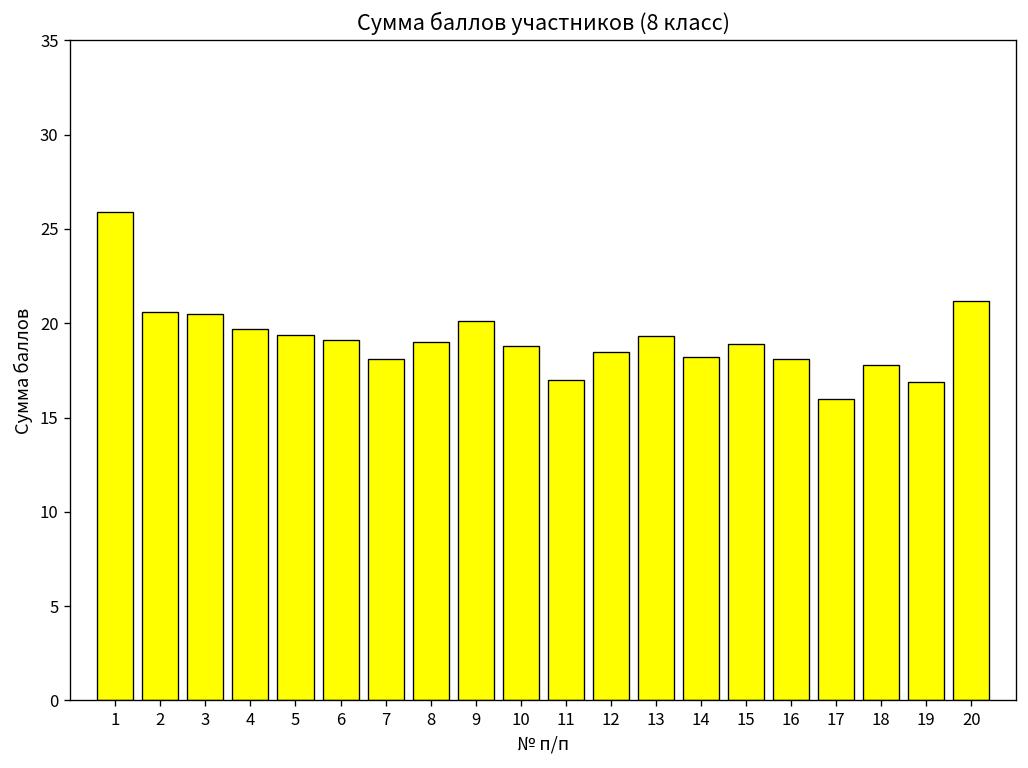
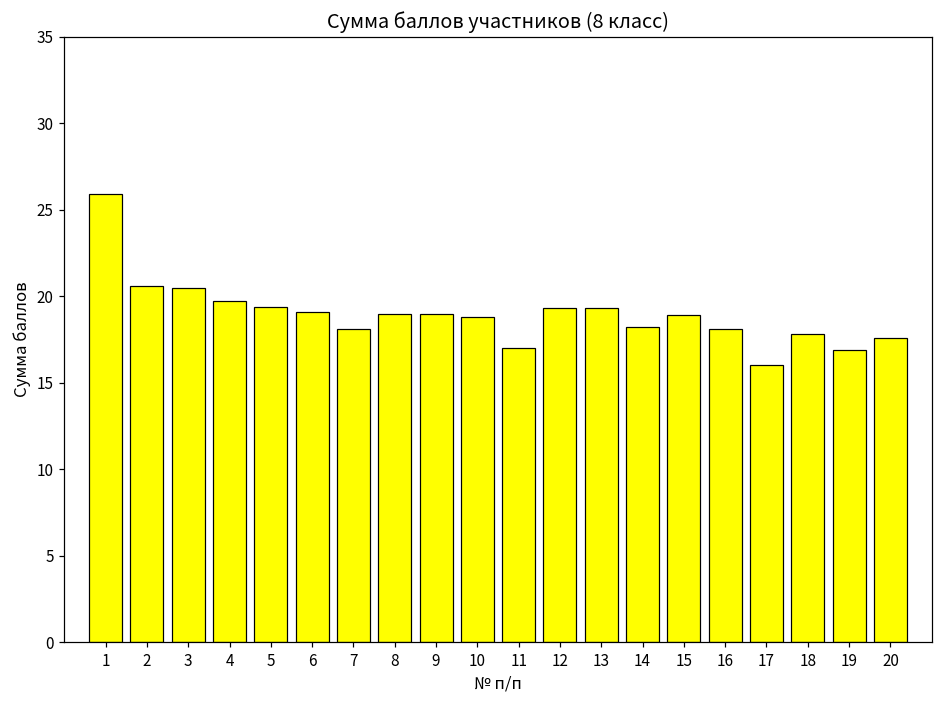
  {
    "1": 25.9,
    "2": 20.6,
    "3": 20.5,
    "4": 19.7,
    "5": 19.4,
    "6": 19.1,
    "7": 18.1,
    "8": 19.0,
-   "9": 20.1,
+   "9": 19.0,
    "10": 18.8,
    "11": 17.0,
-   "12": 18.5,
+   "12": 19.3,
    "13": 19.3,
    "14": 18.2,
    "15": 18.9,
    "16": 18.1,
    "17": 16.0,
    "18": 17.8,
    "19": 16.9,
-   "20": 21.2
+   "20": 17.6
  }
